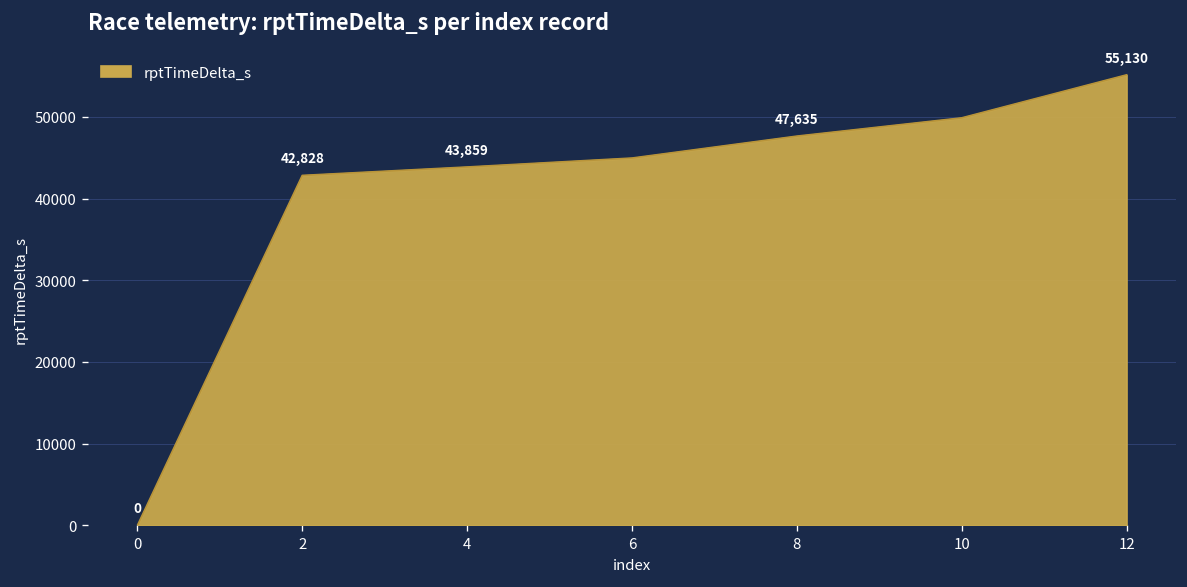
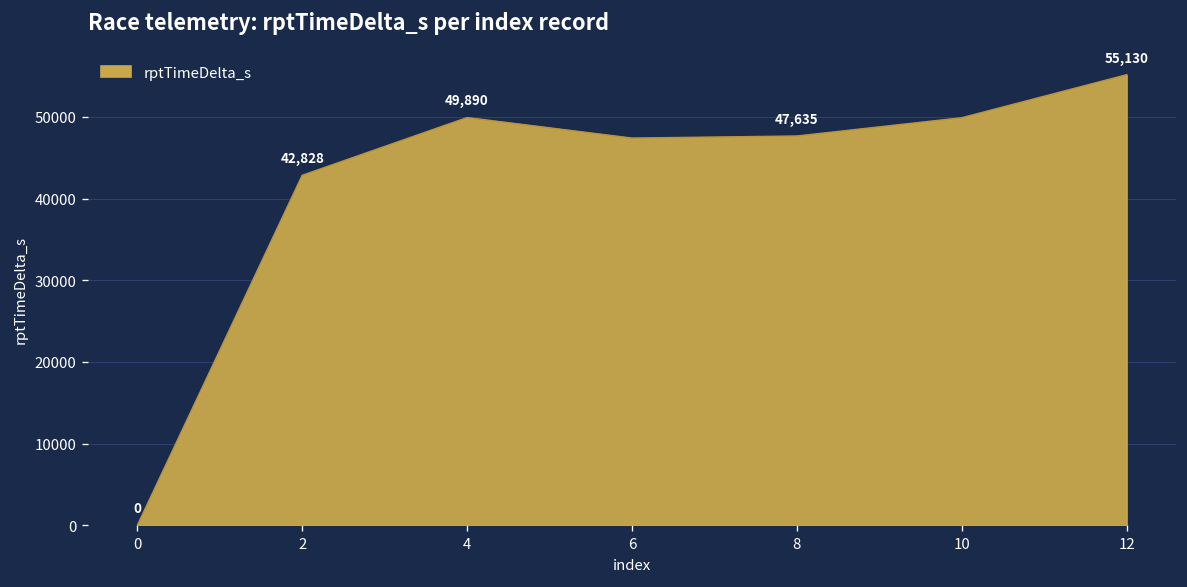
  {
    "0": "0",
    "2": "42,828",
-   "4": "43,859",
-   "6": "45000",
+   "4": "49,890",
+   "6": "47000",
    "8": "47,635",
    "12": "55,130"
  }
